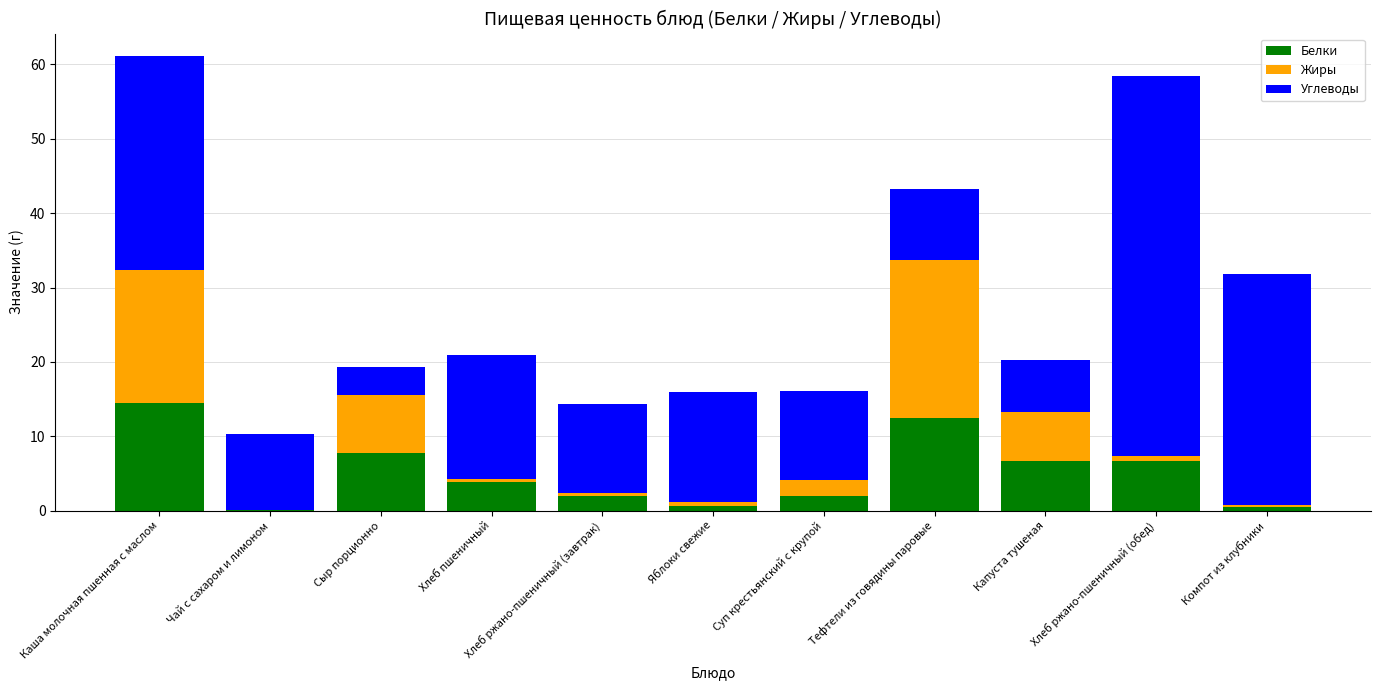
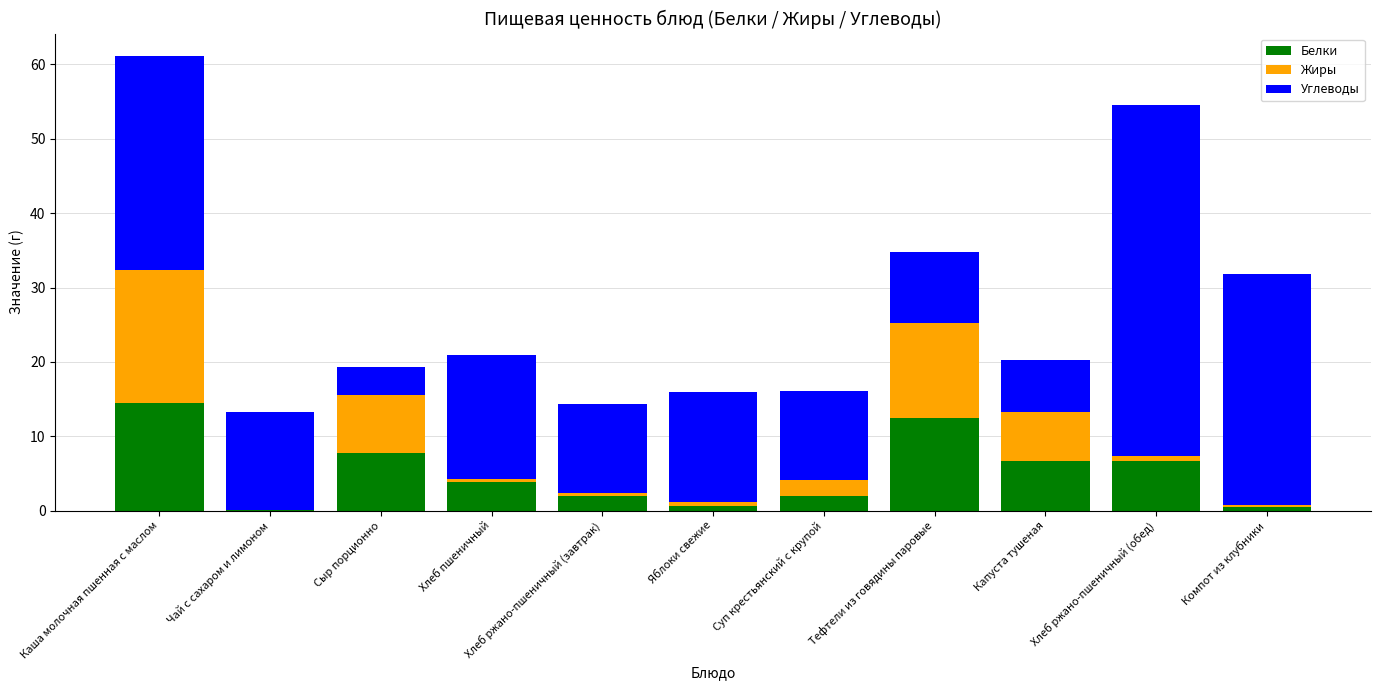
  {
    "Белки": {
      "Каша молочная пшенная с маслом": 15,
      "Сыр порционно": 8,
      "Хлеб пшеничный": 4,
      "Хлеб ржано-пшеничный (завтрак)": 2,
      "Яблоки свежие": 1,
      "Суп крестьянский с крупой": 2,
      "Тефтели из говядины паровые": 12,
      "Капуста тушеная": 7,
      "Хлеб ржано-пшеничный (обед)": 7,
      "Компот из клубники": 1
    },
    "Жиры": {
      "Каша молочная пшенная с маслом": 18,
      "Чай с сахаром и лимоном": 0,
      "Сыр порционно": 8,
      "Хлеб пшеничный": 0,
      "Хлеб ржано-пшеничный (завтрак)": 0,
      "Яблоки свежие": 1,
      "Суп крестьянский с крупой": 2,
-     "Тефтели из говядины паровые": 21,
+     "Тефтели из говядины паровые": 13,
      "Капуста тушеная": 7,
      "Хлеб ржано-пшеничный (обед)": 1
    },
    "Углеводы": {
      "Каша молочная пшенная с маслом": 29,
-     "Чай с сахаром и лимоном": 10,
+     "Чай с сахаром и лимоном": 13,
      "Сыр порционно": 4,
      "Хлеб пшеничный": 17,
      "Хлеб ржано-пшеничный (завтрак)": 12,
      "Яблоки свежие": 15,
      "Суп крестьянский с крупой": 12,
      "Тефтели из говядины паровые": 10,
      "Капуста тушеная": 7,
-     "Хлеб ржано-пшеничный (обед)": 51,
+     "Хлеб ржано-пшеничный (обед)": 47,
      "Компот из клубники": 31
    }
  }
